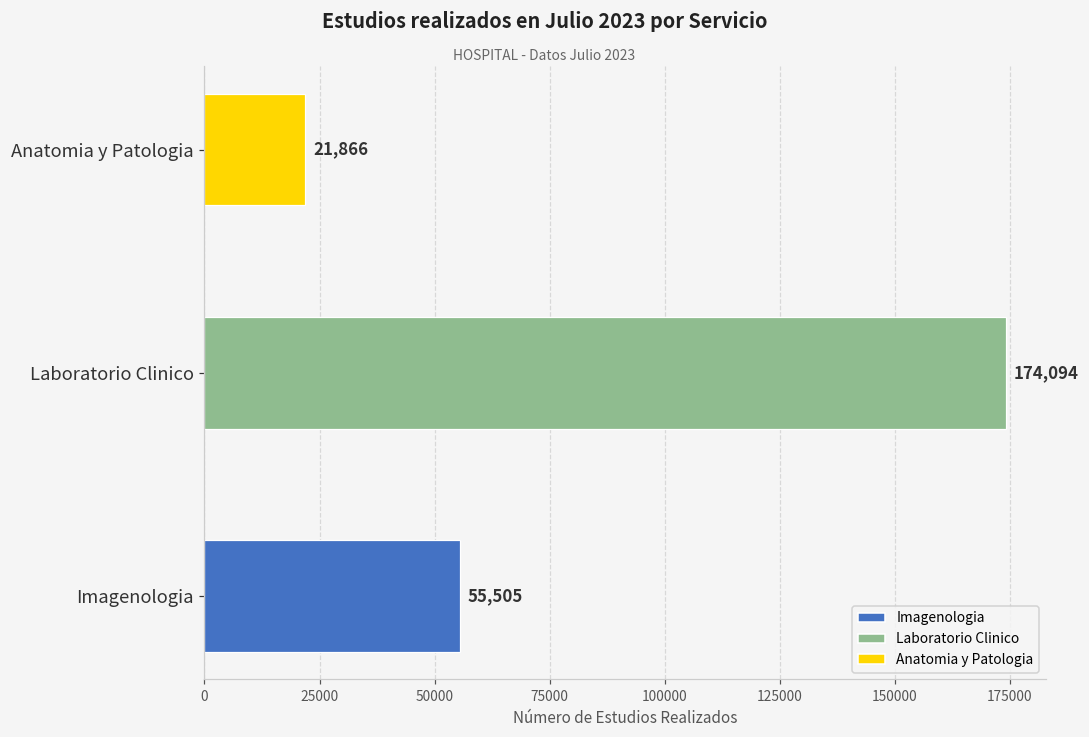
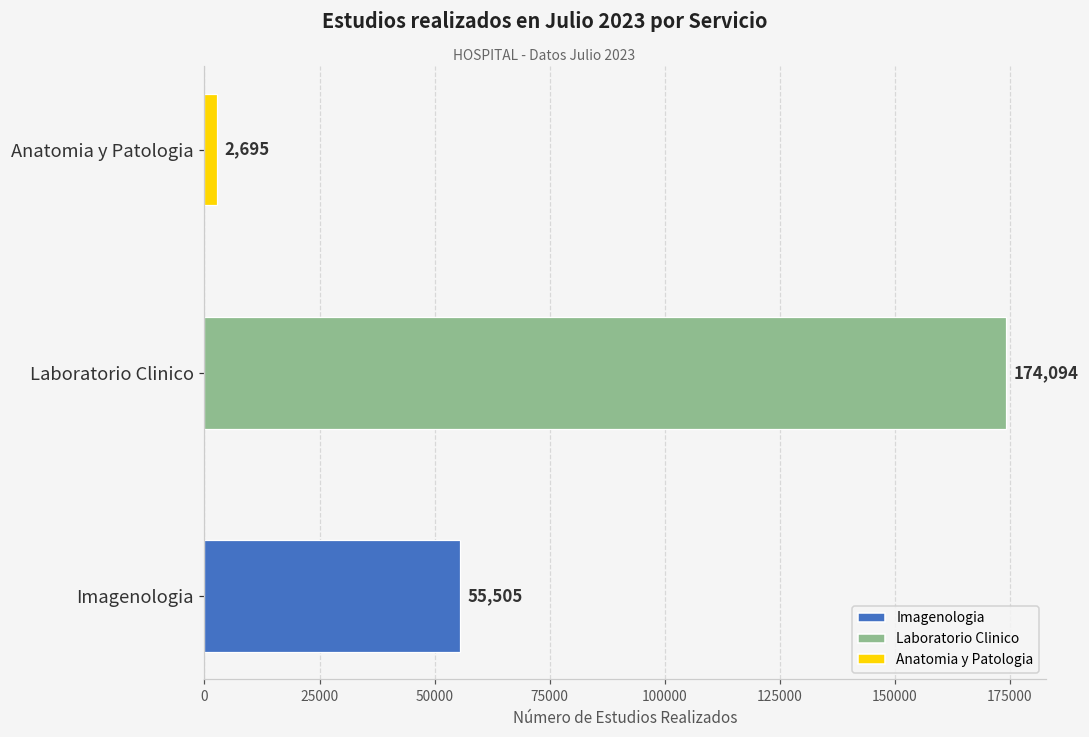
  {
-   "Anatomia y Patologia": "21,866",
+   "Anatomia y Patologia": "2,695",
    "Laboratorio Clinico": "174,094",
    "Imagenologia": "55,505"
  }
